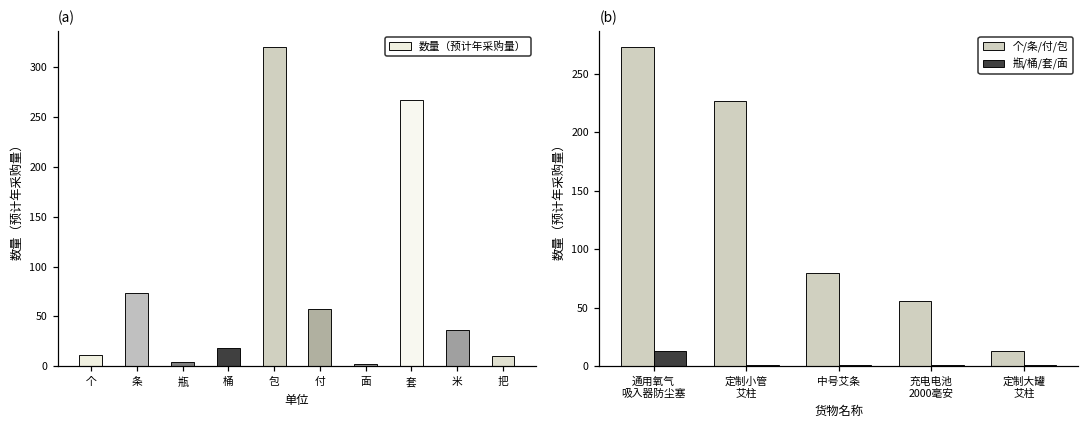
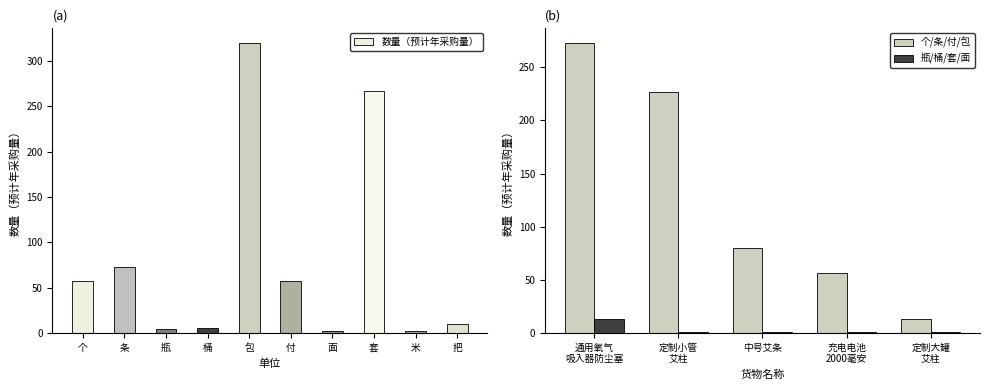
  {
    "(a)": {
-     "个": 10,
+     "个": 60,
      "条": 70,
      "瓶": 0,
-     "桶": 20,
+     "桶": 10,
      "包": 320,
      "付": 60,
      "套": 270,
-     "米": 40,
+     "米": 0,
      "把": 10
    },
    "(b)": {
      "个/条/付/包": {
        "通用氧气 吸入器防尘塞": 273,
        "定制小管 艾柱": 227,
        "中号艾条": 80,
        "充电电池 2000毫安": 56,
        "定制大罐 艾柱": 13
      },
      "瓶/桶/套/面": {
        "通用氧气 吸入器防尘塞": 13
      }
    }
  }
